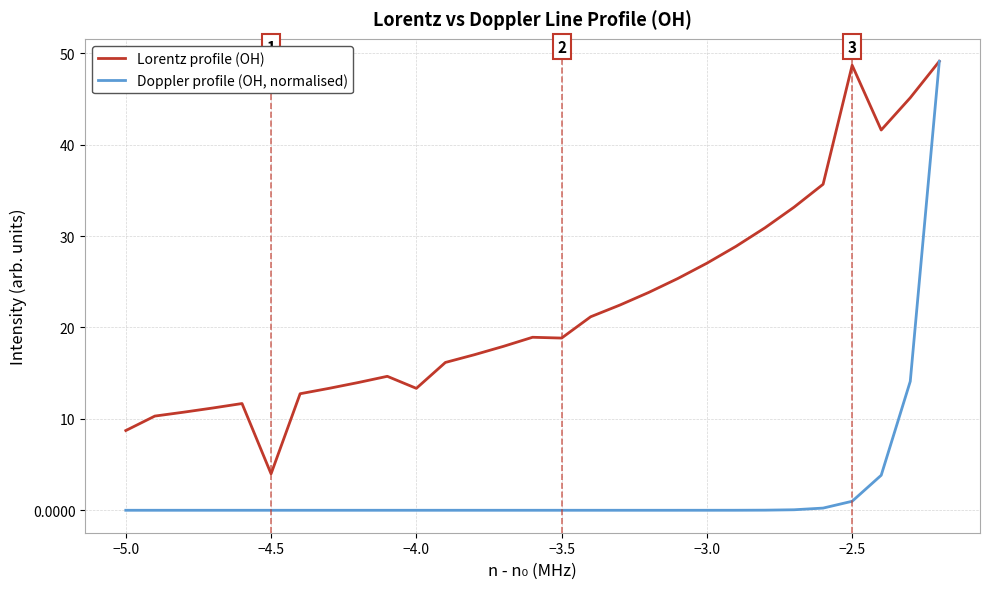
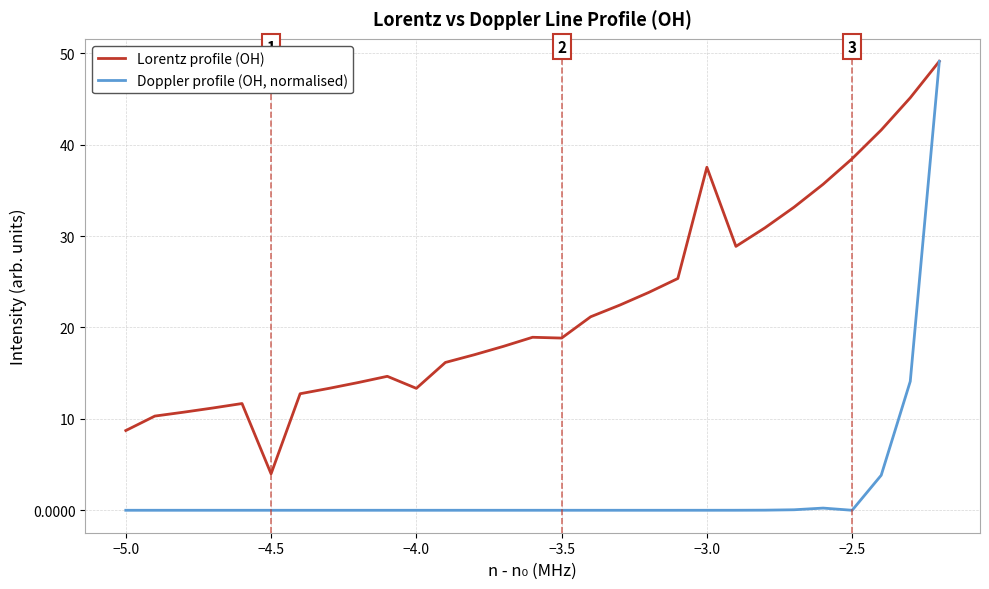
  {
    "Lorentz profile (OH)": {
      "−5.0": 9,
      "−4.5": 4,
      "−4.0": 13,
      "−3.5": 19,
-     "−3.0": 27,
-     "−2.5": 49
+     "−3.0": 38,
+     "−2.5": 38
    },
    "Doppler profile (OH, normalised)": {
      "−5.0": 0,
      "−4.5": 0,
      "−4.0": 0,
      "−3.5": 0,
      "−3.0": 0,
-     "−2.5": 1
+     "−2.5": 0
    }
  }
